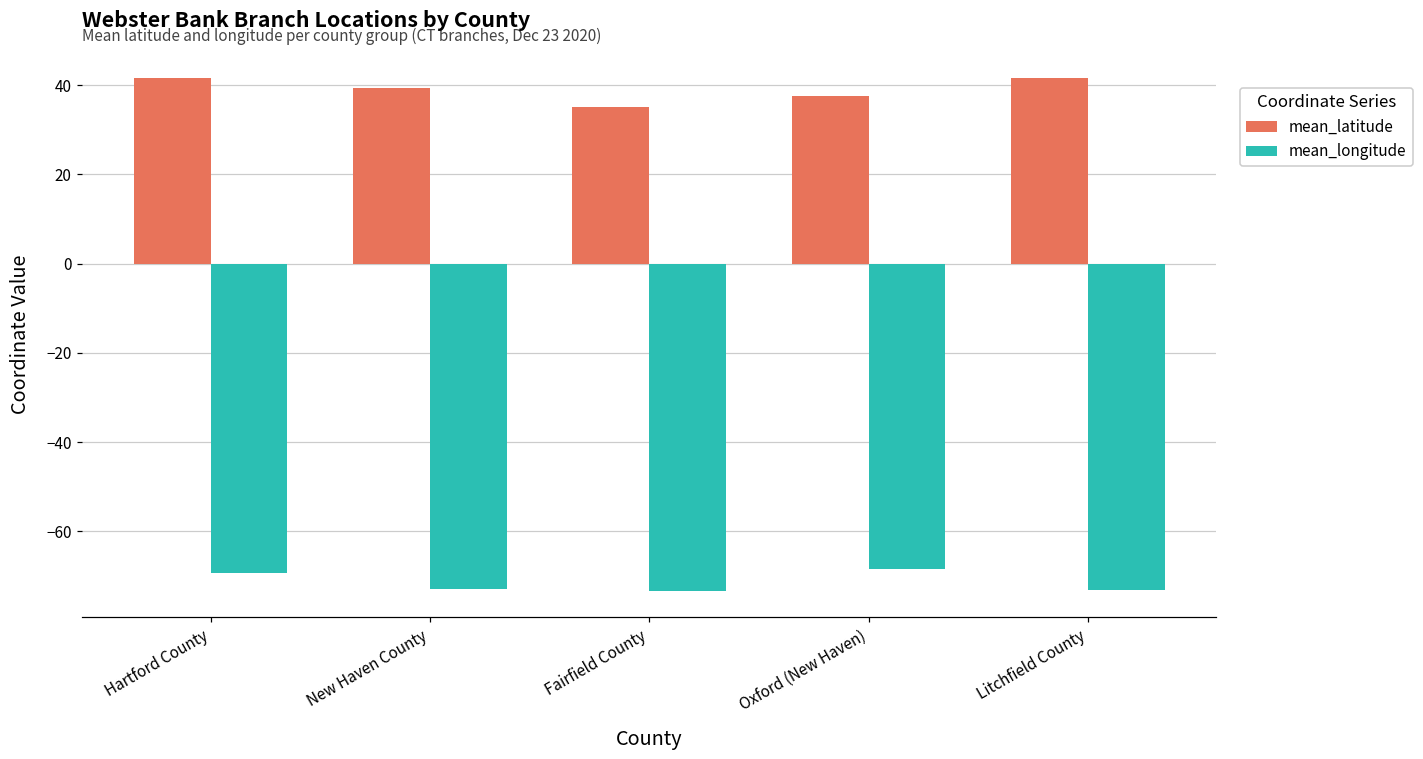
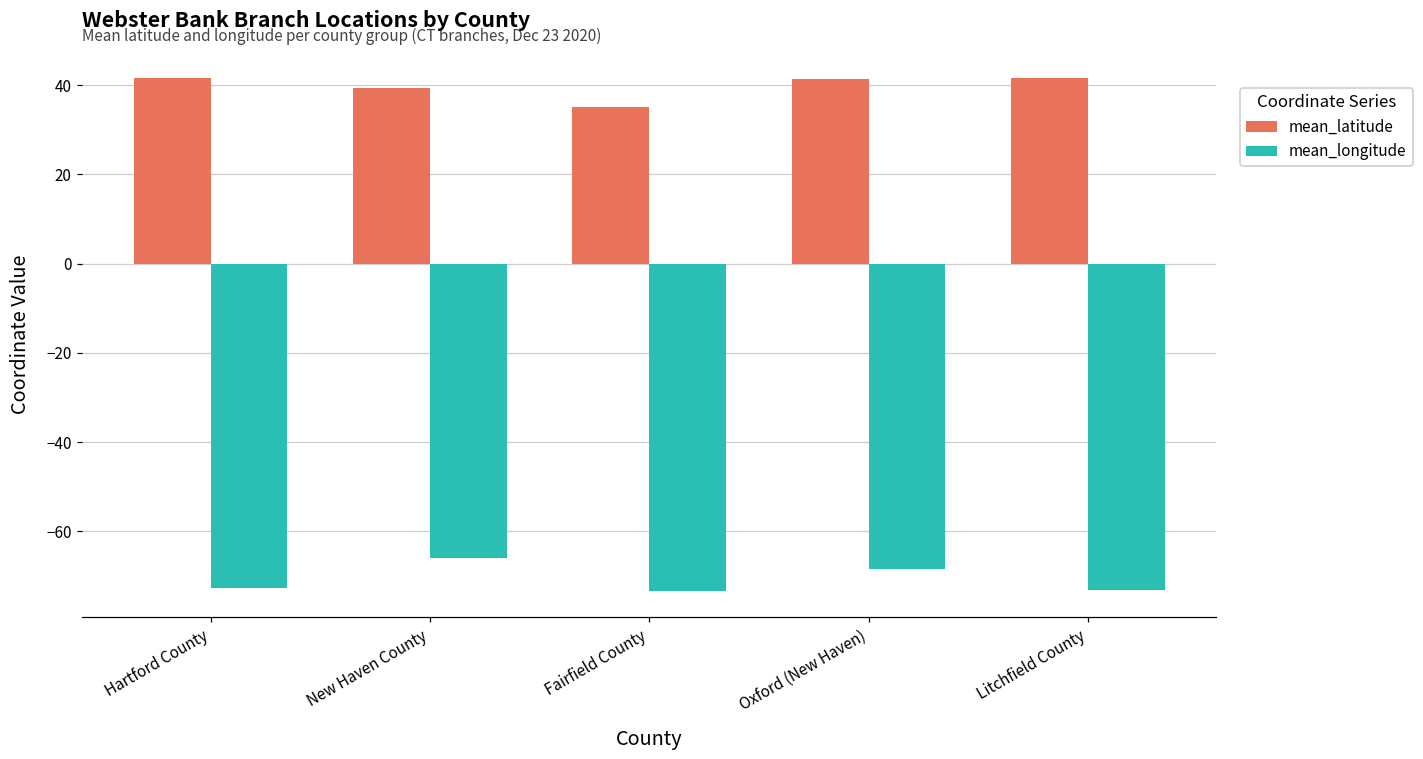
  {
    "mean_latitude": {
      "Hartford County": 42,
      "New Haven County": 39,
      "Fairfield County": 35,
-     "Oxford (New Haven)": 38,
+     "Oxford (New Haven)": 41,
      "Litchfield County": 42
    },
    "mean_longitude": {
-     "Hartford County": -69,
-     "New Haven County": -73,
+     "Hartford County": -73,
+     "New Haven County": -66,
      "Fairfield County": -73,
      "Oxford (New Haven)": -68,
      "Litchfield County": -73
    }
  }
